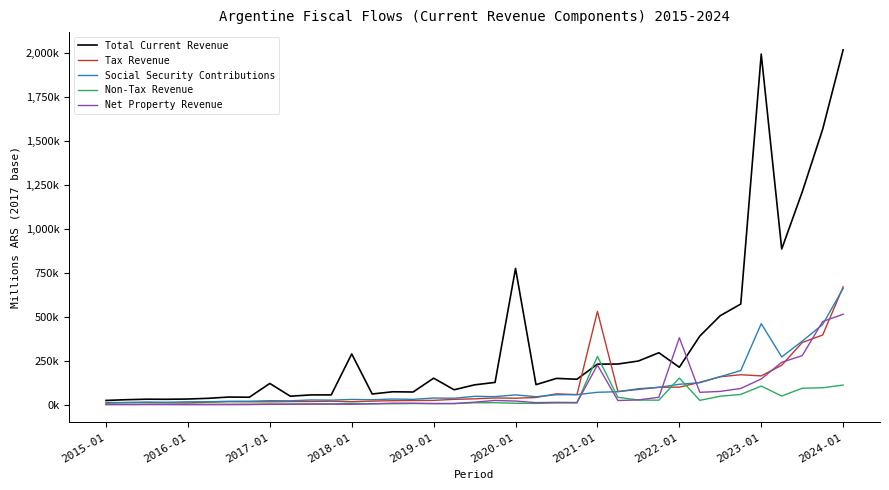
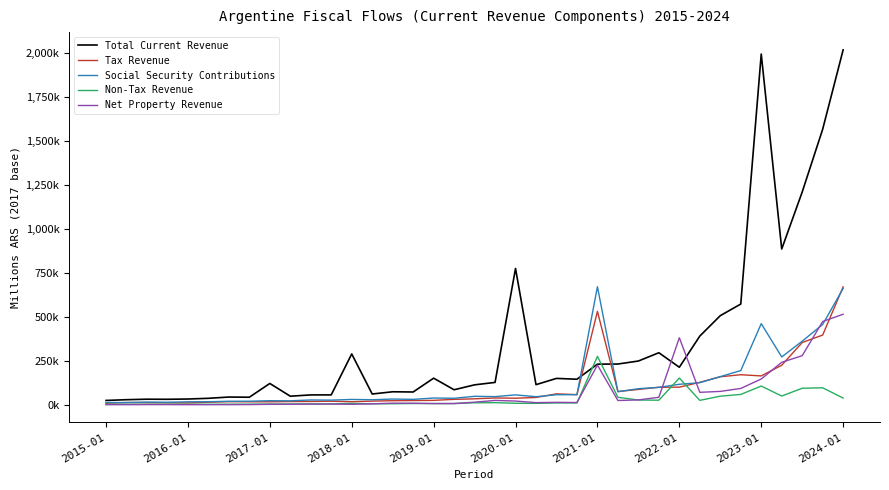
  {
    "Total Current Revenue": {
      "2016-01": "30,000",
      "2017-01": "120,000",
      "2018-01": "290,000",
      "2019-01": "150,000",
      "2020-01": "770,000",
      "2022-01": "210,000",
      "2023-01": "1,990,000",
      "2024-01": "2,020,000"
    },
    "Tax Revenue": {
      "2020-01": "40,000",
      "2021-01": "530,000",
      "2022-01": "100,000",
      "2023-01": "160,000"
    },
    "Social Security Contributions": {
      "2020-01": "60,000",
-     "2021-01": "70,000",
+     "2021-01": "670,000",
      "2022-01": "120,000",
      "2023-01": "460,000"
    },
    "Non-Tax Revenue": {
      "2021-01": "270,000",
      "2022-01": "150,000",
      "2023-01": "110,000",
-     "2024-01": "110,000"
+     "2024-01": "40,000"
    },
    "Net Property Revenue": {
      "2022-01": "380,000",
      "2023-01": "150,000",
      "2024-01": "510,000"
    }
  }
